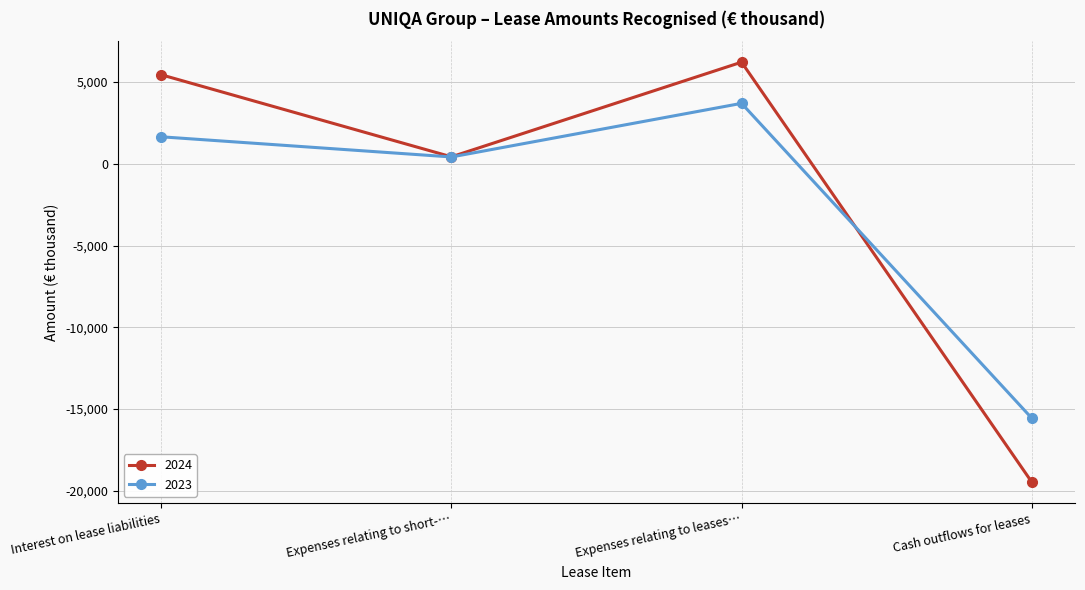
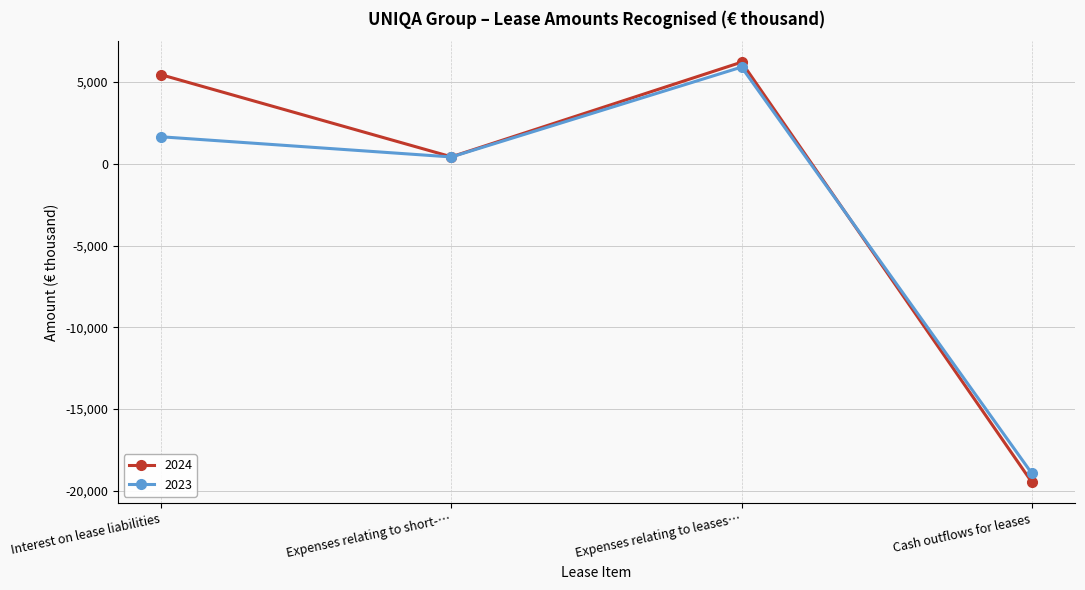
  {
    "2024": {
      "Interest on lease liabilities": "5,400",
      "Expenses relating to leases…": "6,200",
      "Cash outflows for leases": "-19,500"
    },
    "2023": {
      "Interest on lease liabilities": "1,600",
-     "Expenses relating to leases…": "3,700",
-     "Cash outflows for leases": "-15,600"
+     "Expenses relating to leases…": "5,900",
+     "Cash outflows for leases": "-18,900"
    }
  }
